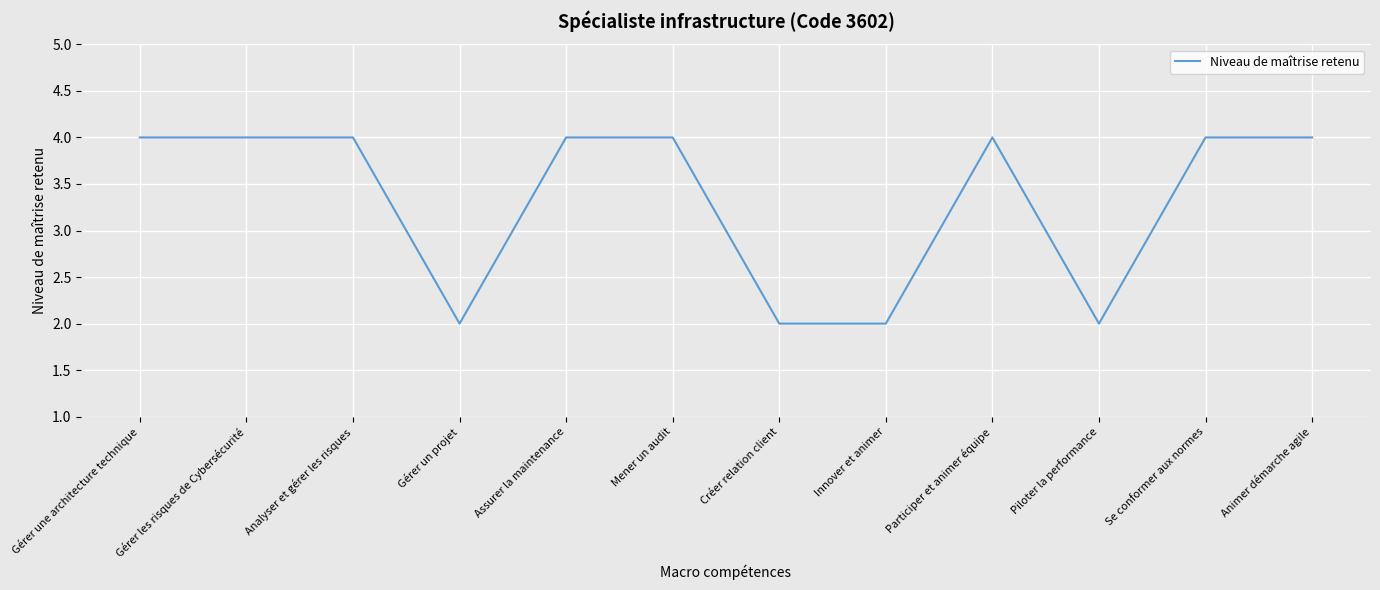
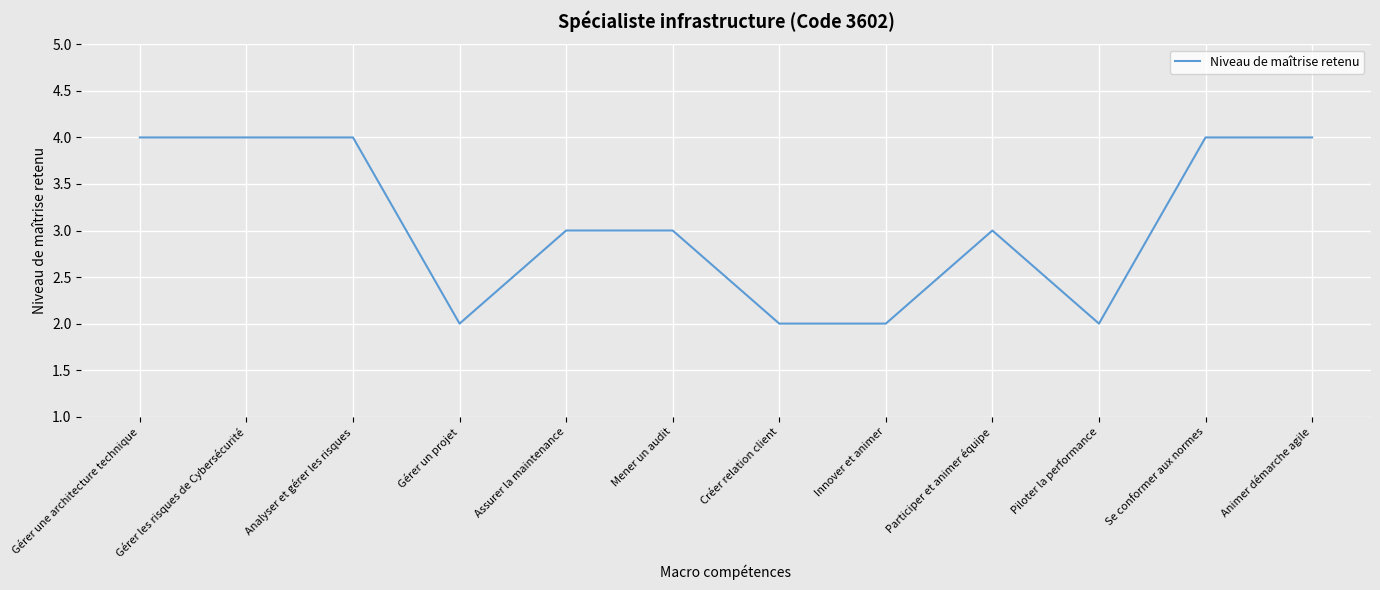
  {
    "Gérer une architecture technique": 4,
    "Gérer les risques de Cybersécurité": 4,
    "Analyser et gérer les risques": 4,
    "Gérer un projet": 2,
-   "Assurer la maintenance": 4,
-   "Mener un audit": 4,
+   "Assurer la maintenance": 3,
+   "Mener un audit": 3,
    "Créer relation client": 2,
    "Innover et animer": 2,
-   "Participer et animer équipe": 4,
+   "Participer et animer équipe": 3,
    "Piloter la performance": 2,
    "Se conformer aux normes": 4,
    "Animer démarche agile": 4
  }
